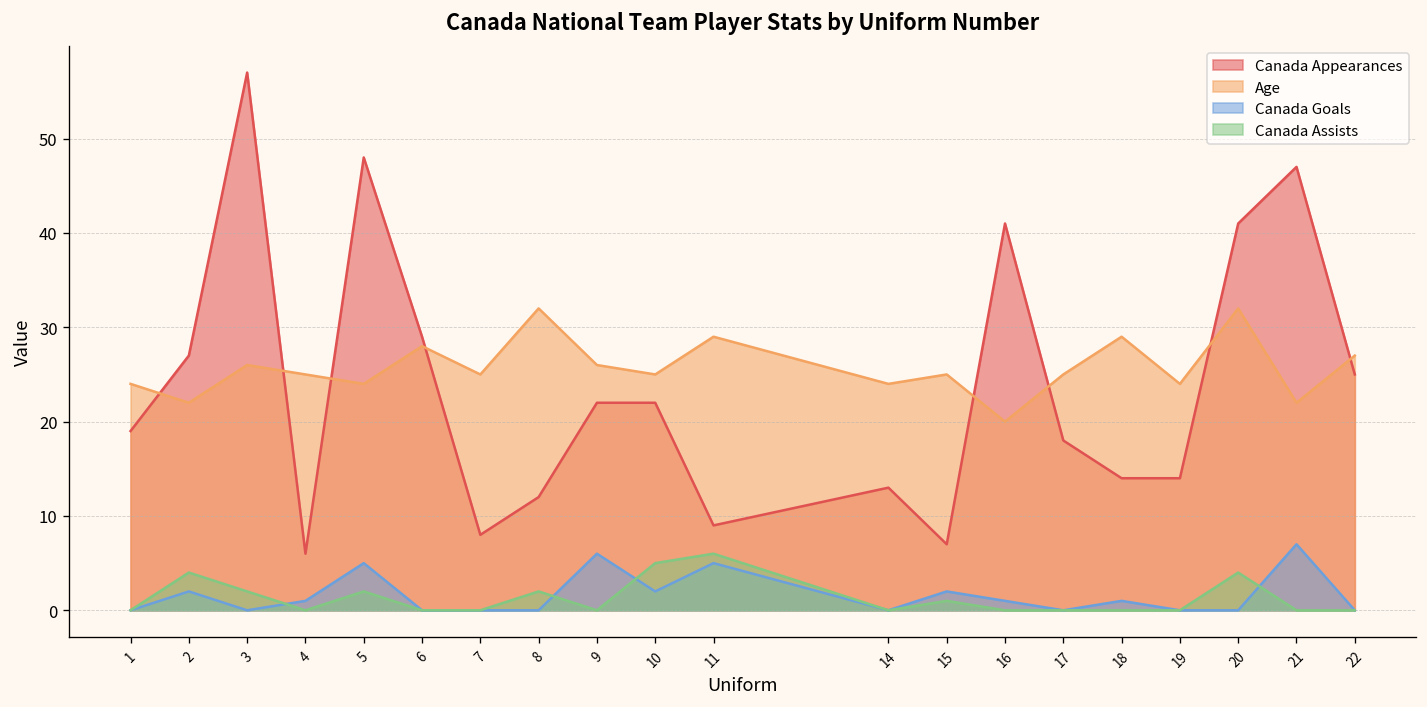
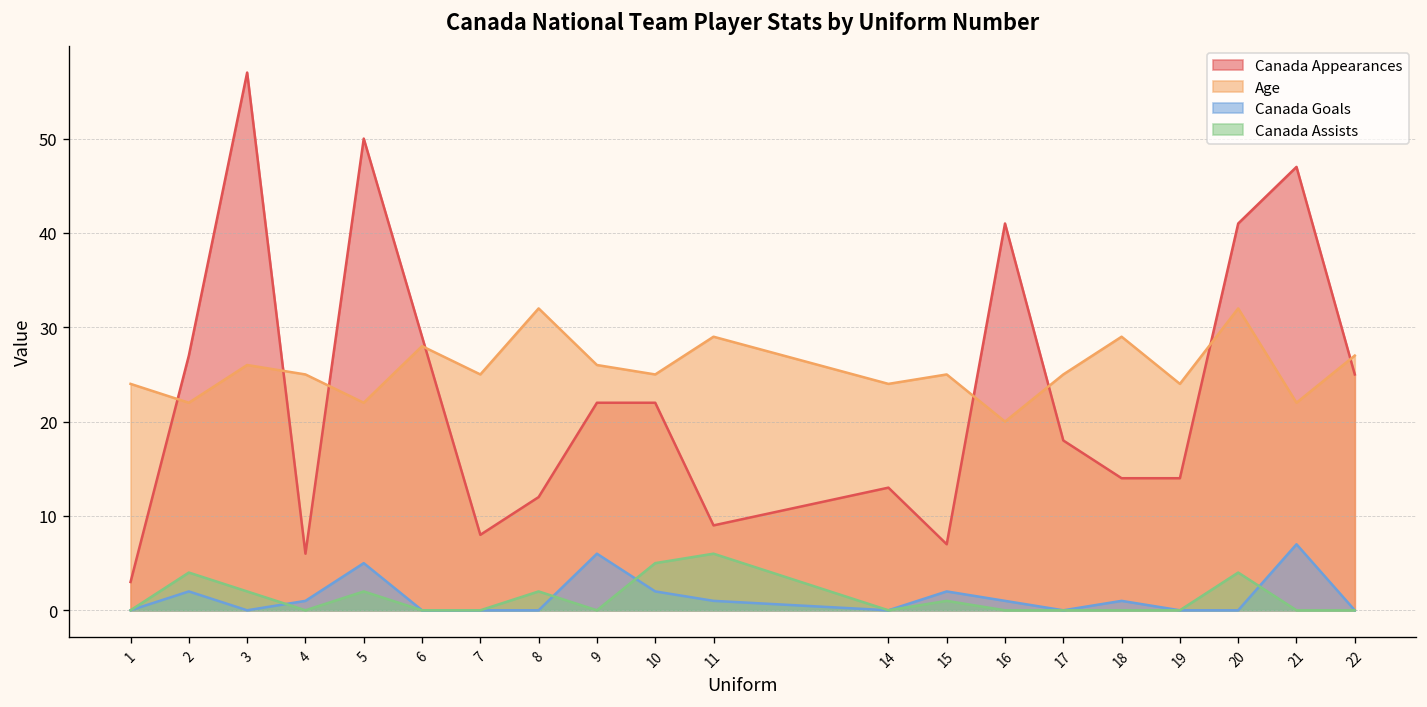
  {
    "Canada Appearances": {
-     "1": 19,
+     "1": 3,
      "2": 27,
      "3": 57,
      "4": 6,
-     "5": 48,
+     "5": 50,
      "6": 29,
      "7": 8,
      "8": 12,
      "9": 22,
      "10": 22,
      "11": 9,
      "14": 13,
      "15": 7,
      "16": 41,
      "17": 18,
      "18": 14,
      "19": 14,
      "20": 41,
      "21": 47,
      "22": 25
    },
    "Age": {
      "1": 24,
      "2": 22,
      "3": 26,
      "4": 25,
-     "5": 24,
+     "5": 22,
      "6": 28,
      "7": 25,
      "8": 32,
      "9": 26,
      "10": 25,
      "11": 29,
      "14": 24,
      "15": 25,
      "16": 20,
      "17": 25,
      "18": 29,
      "19": 24,
      "20": 32,
      "21": 22,
      "22": 27
    },
    "Canada Goals": {
      "2": 2,
      "3": 0,
      "4": 1,
      "5": 5,
      "8": 0,
      "9": 6,
      "10": 2,
-     "11": 5,
+     "11": 1,
      "15": 2,
      "16": 1,
      "18": 1,
      "20": 0,
      "21": 7
    },
    "Canada Assists": {
      "2": 4,
      "3": 2,
      "4": 0,
      "5": 2,
      "8": 2,
      "9": 0,
      "10": 5,
      "11": 6,
      "15": 1,
      "16": 0,
      "18": 0,
      "20": 4,
      "21": 0
    }
  }
